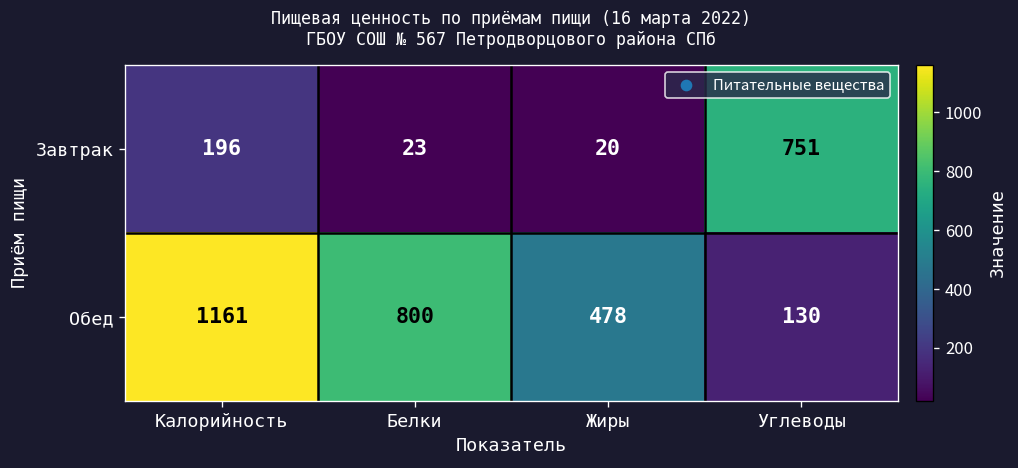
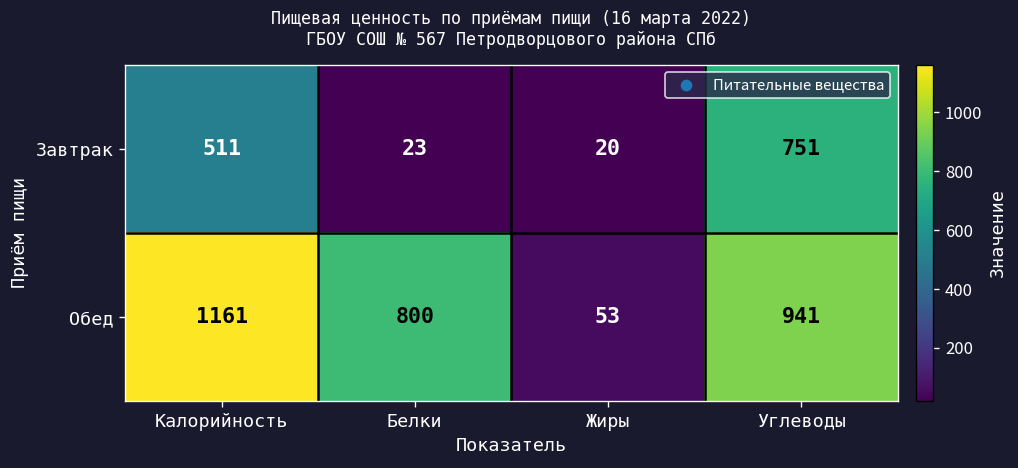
  {
    "Завтрак": {
-     "Калорийность": 196,
+     "Калорийность": 511,
      "Белки": 23,
      "Жиры": 20,
      "Углеводы": 751
    },
    "Обед": {
      "Калорийность": 1161,
      "Белки": 800,
-     "Жиры": 478,
-     "Углеводы": 130
+     "Жиры": 53,
+     "Углеводы": 941
    }
  }
